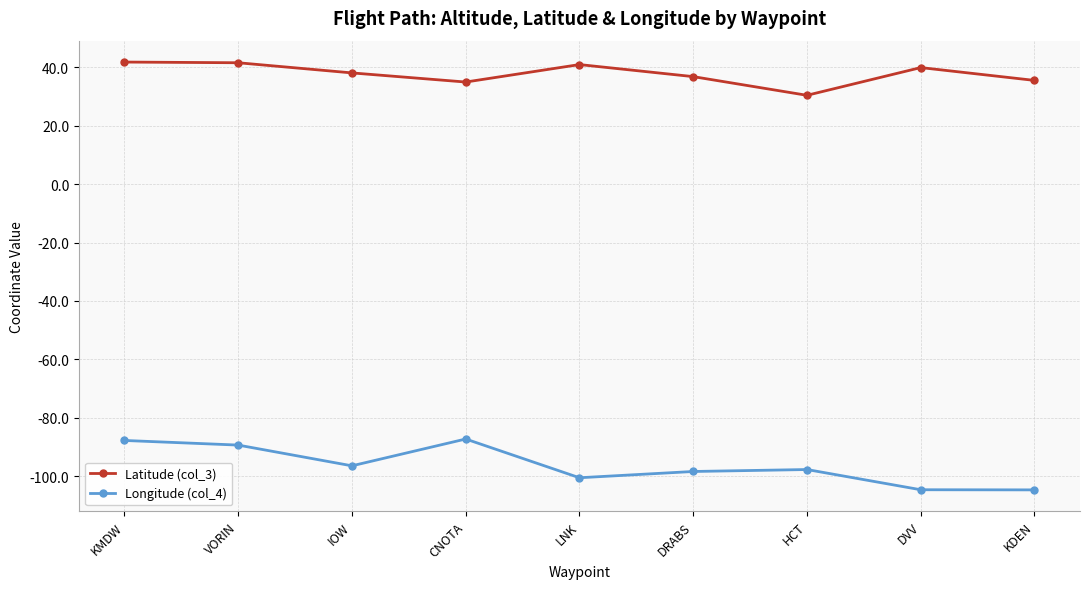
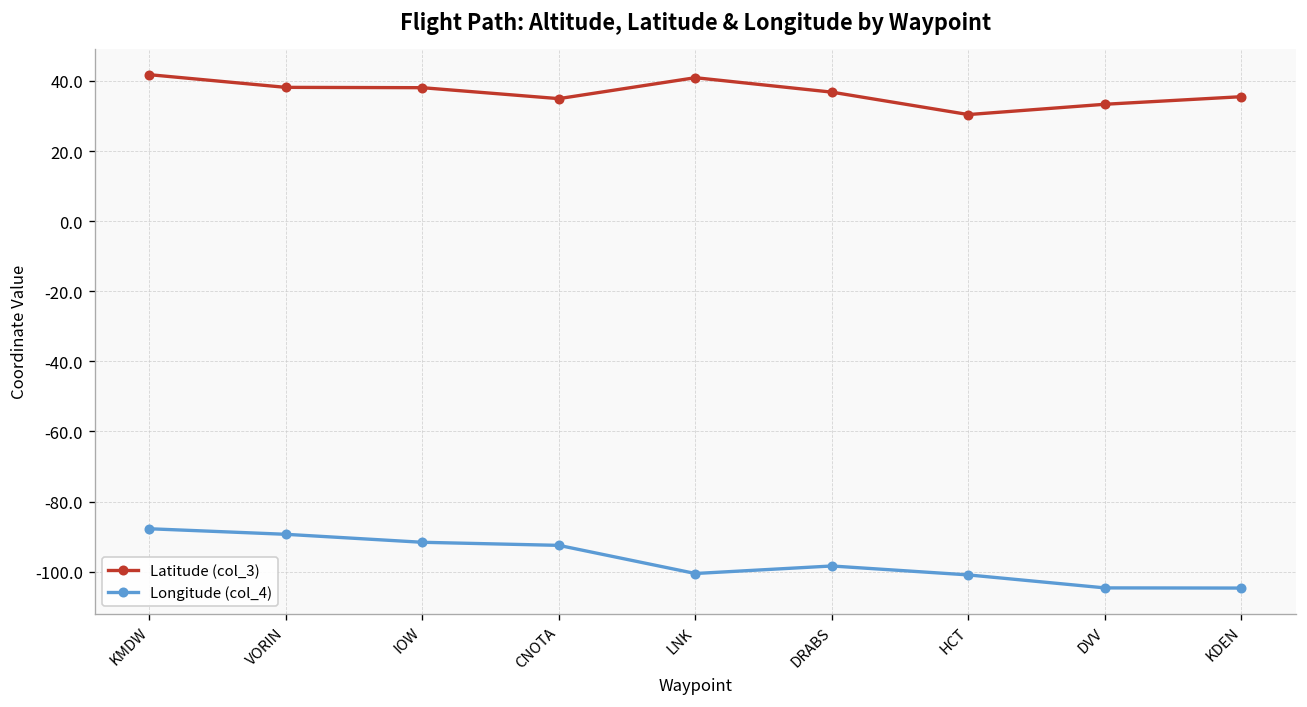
  {
    "Latitude (col_3)": {
      "KMDW": 42,
-     "VORIN": 42,
+     "VORIN": 38,
      "IOW": 38,
      "CNOTA": 35,
      "LNK": 41,
      "DRABS": 37,
      "HCT": 30,
-     "DVV": 40,
+     "DVV": 33,
      "KDEN": 36
    },
    "Longitude (col_4)": {
      "KMDW": -88,
      "VORIN": -89,
-     "IOW": -96,
-     "CNOTA": -87,
+     "IOW": -92,
+     "CNOTA": -92,
      "LNK": -101,
      "DRABS": -98,
-     "HCT": -98,
+     "HCT": -101,
      "DVV": -105,
      "KDEN": -105
    }
  }
